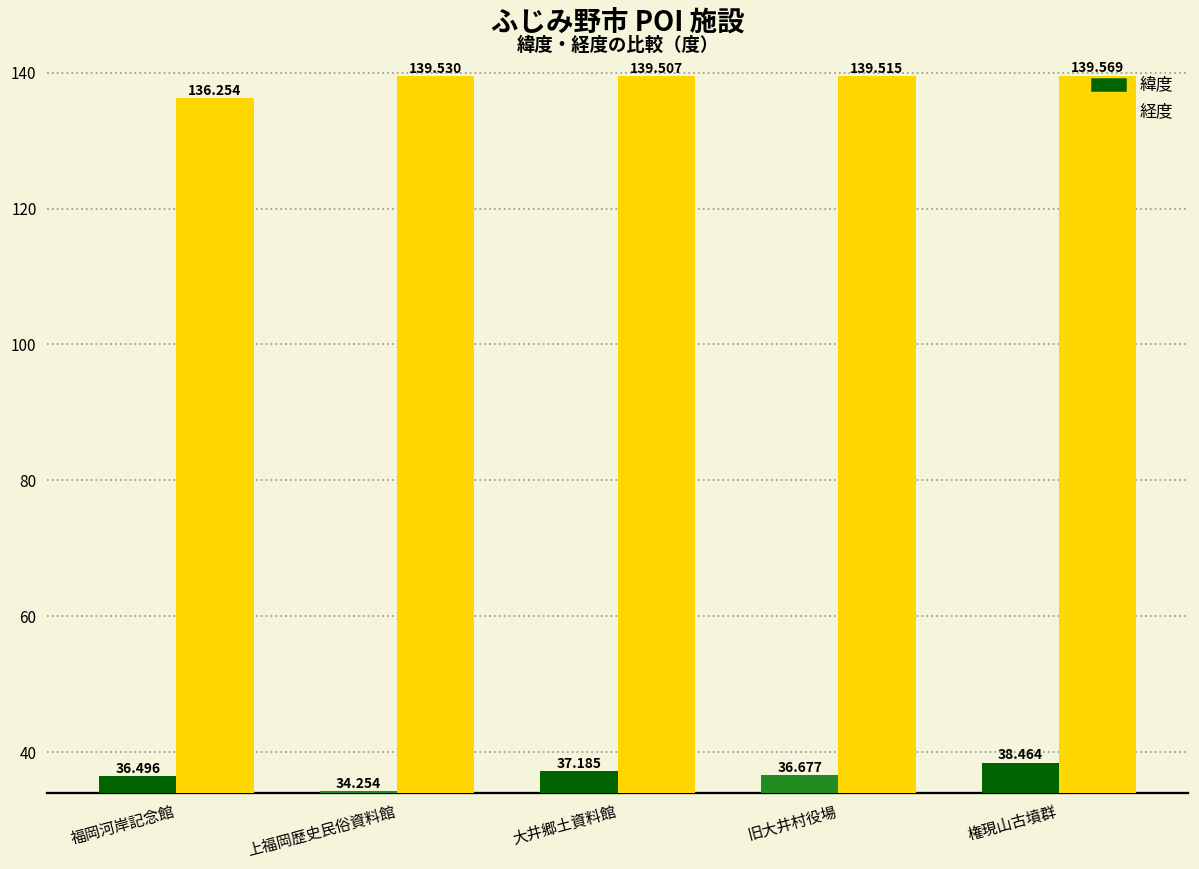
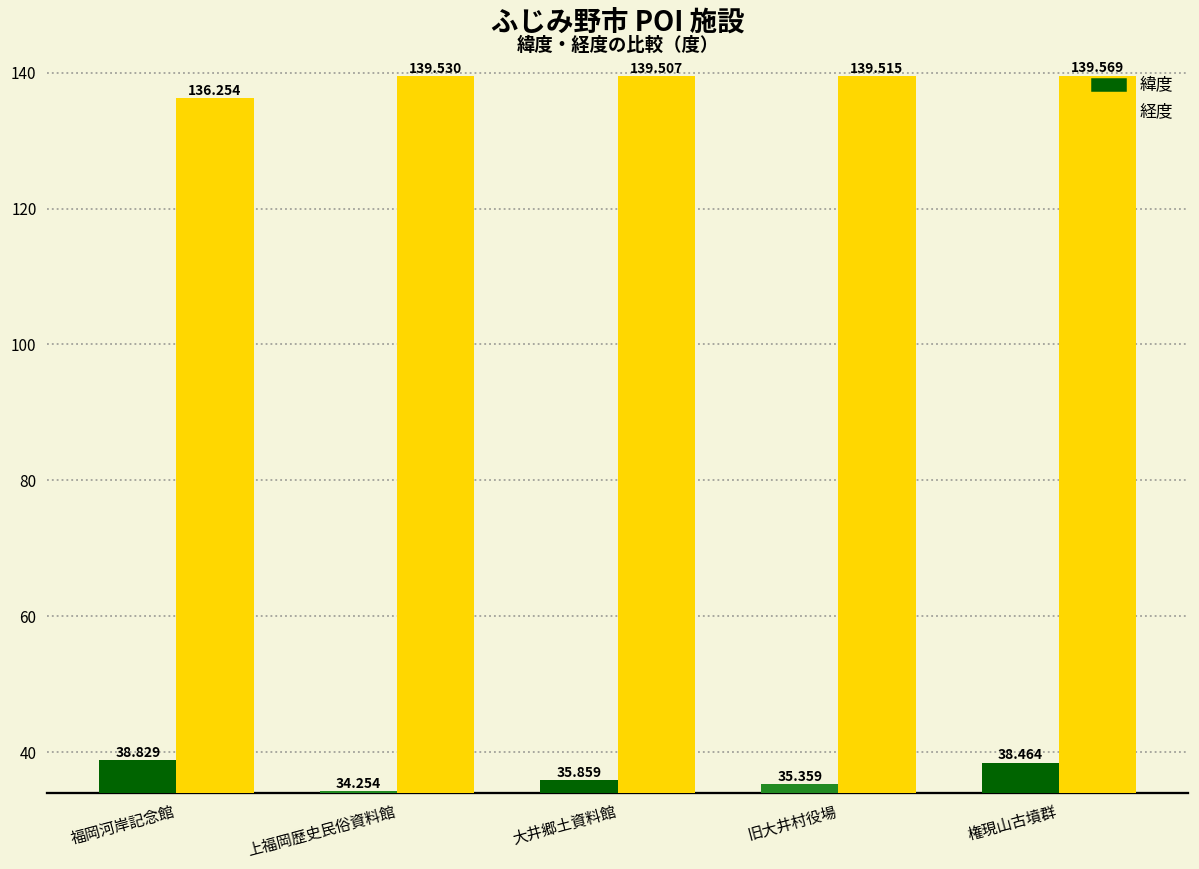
  {
    "緯度": {
-     "福岡河岸記念館": 36.496,
+     "福岡河岸記念館": 38.829,
      "上福岡歴史民俗資料館": 34.254,
-     "大井郷土資料館": 37.185,
-     "旧大井村役場": 36.677,
+     "大井郷土資料館": 35.859,
+     "旧大井村役場": 35.359,
      "権現山古墳群": 38.464
    },
    "経度": {
      "福岡河岸記念館": 136.254,
      "上福岡歴史民俗資料館": 139.530,
      "大井郷土資料館": 139.507,
      "旧大井村役場": 139.515,
      "権現山古墳群": 139.569
    }
  }
